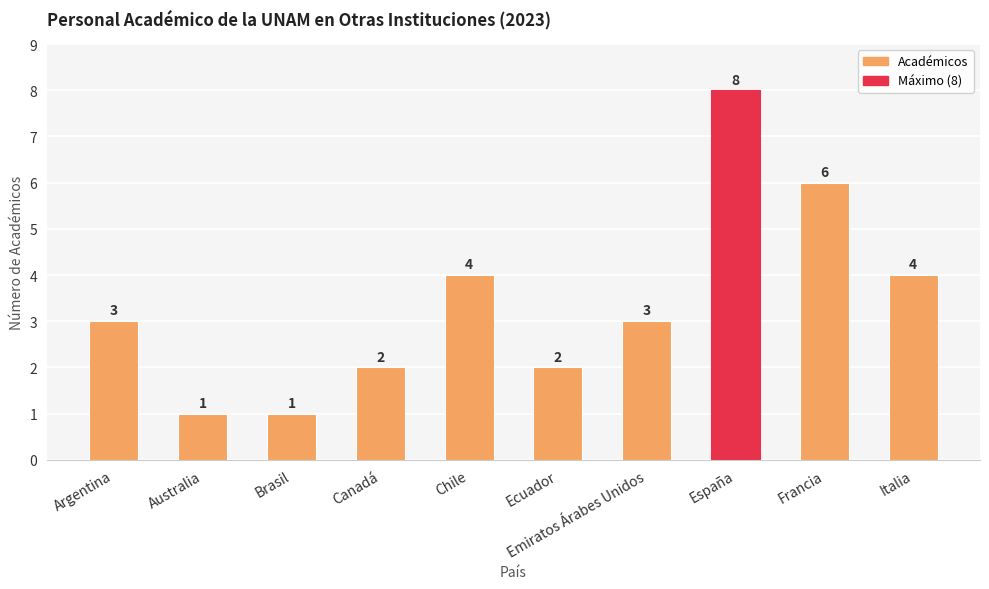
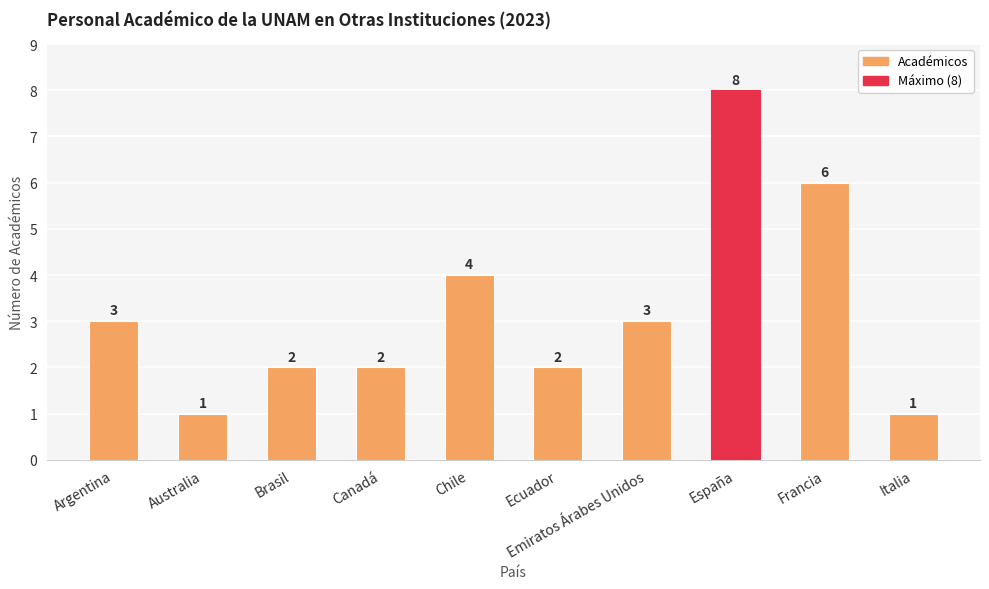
  {
    "Argentina": 3,
    "Australia": 1,
-   "Brasil": 1,
+   "Brasil": 2,
    "Canadá": 2,
    "Chile": 4,
    "Ecuador": 2,
    "Emiratos Árabes Unidos": 3,
    "España": 8,
    "Francia": 6,
-   "Italia": 4
+   "Italia": 1
  }
